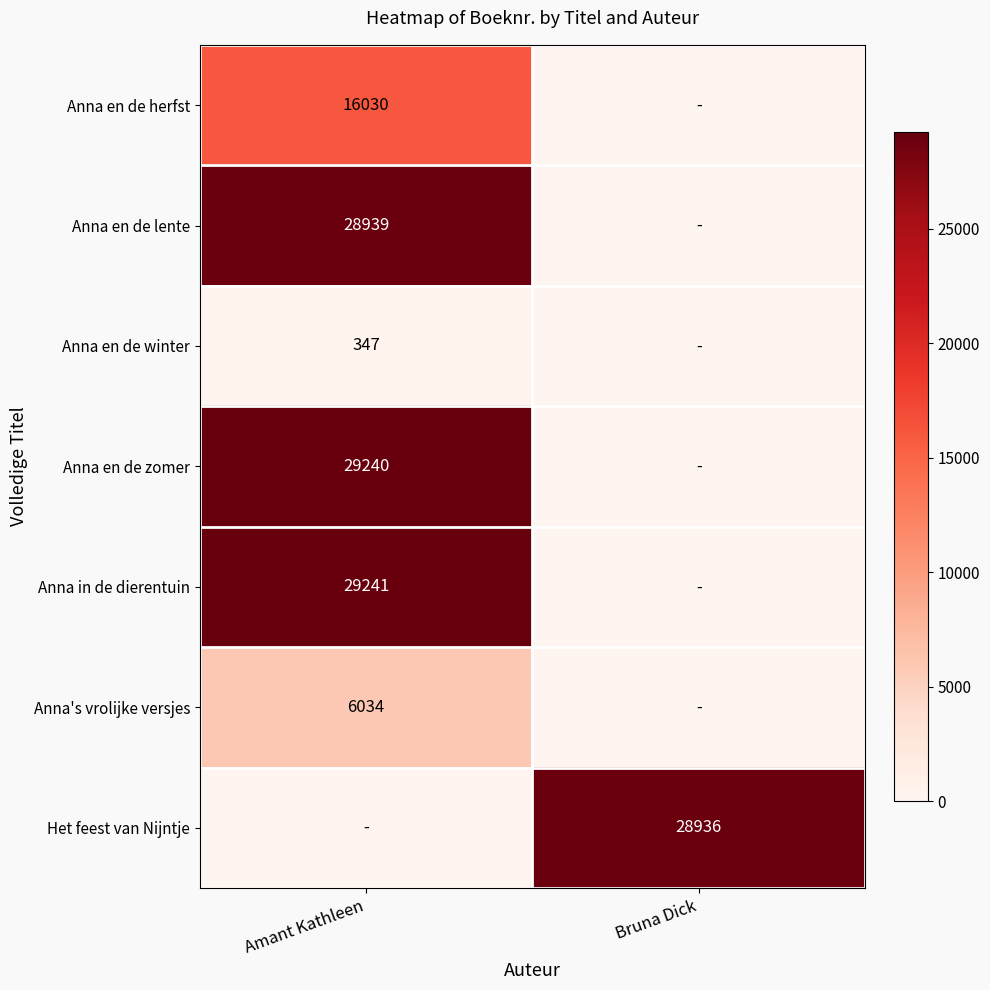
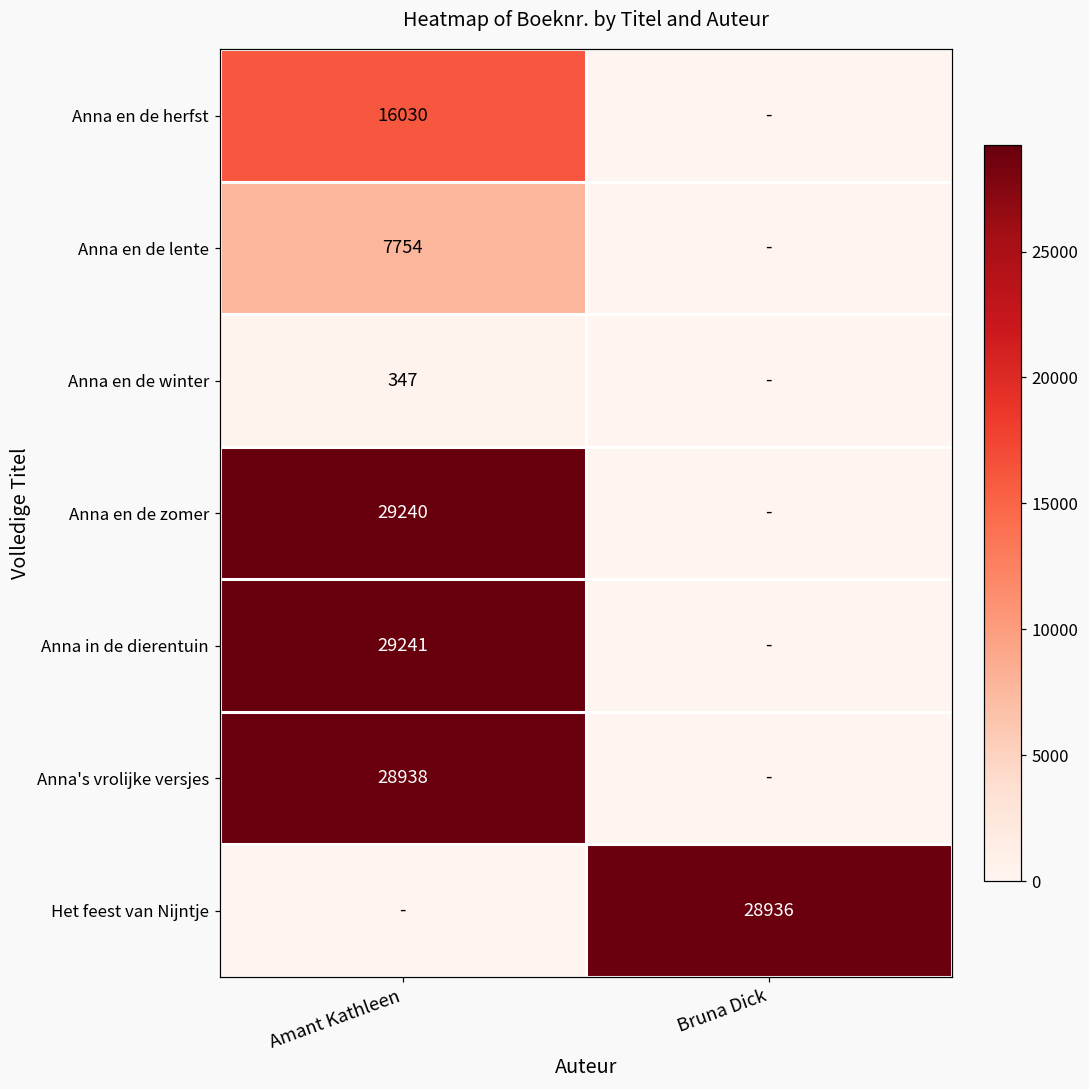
  {
    "Anna en de herfst": {
      "Amant Kathleen": 16030
    },
    "Anna en de lente": {
-     "Amant Kathleen": 28939
+     "Amant Kathleen": 7754
    },
    "Anna en de winter": {
      "Amant Kathleen": 347
    },
    "Anna en de zomer": {
      "Amant Kathleen": 29240
    },
    "Anna in de dierentuin": {
      "Amant Kathleen": 29241
    },
    "Anna's vrolijke versjes": {
-     "Amant Kathleen": 6034
+     "Amant Kathleen": 28938
    },
    "Het feest van Nijntje": {
      "Bruna Dick": 28936
    }
  }
